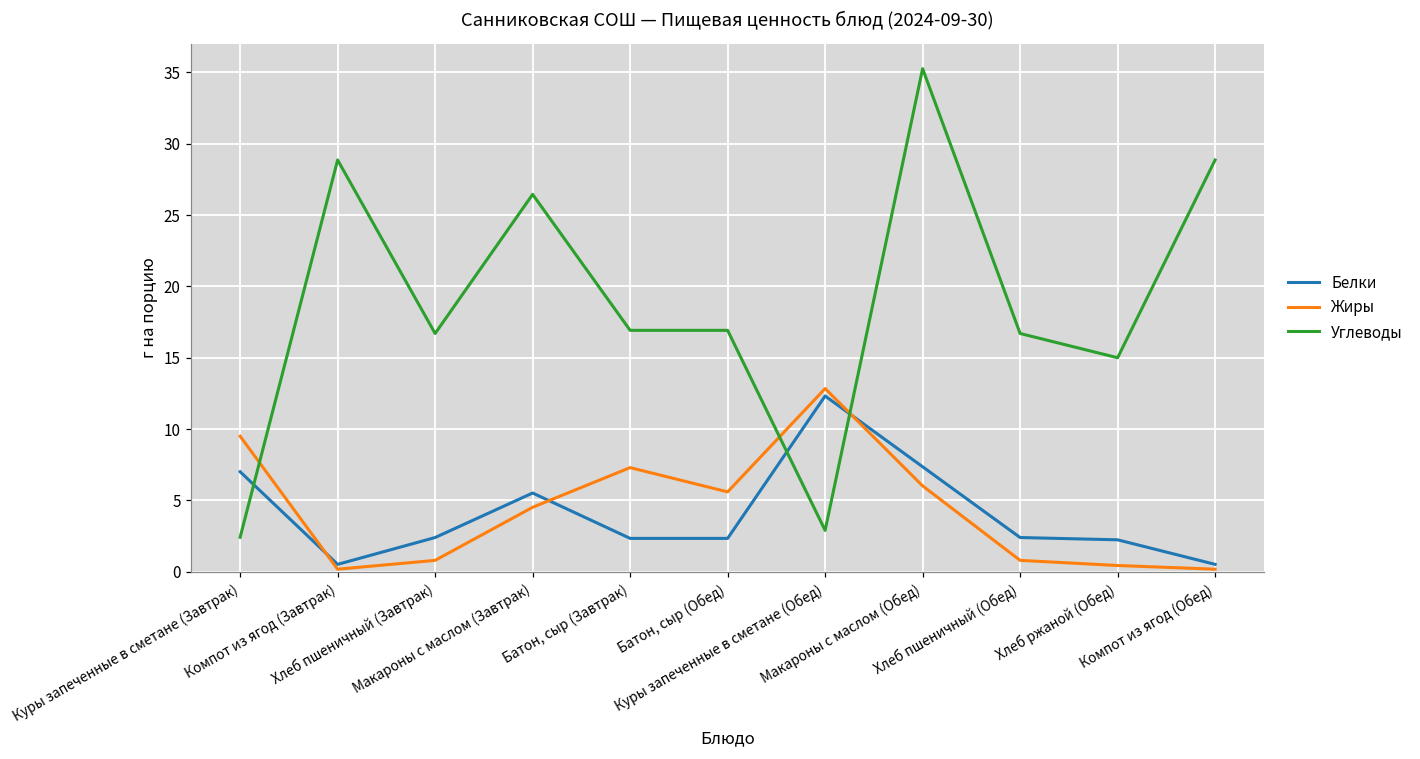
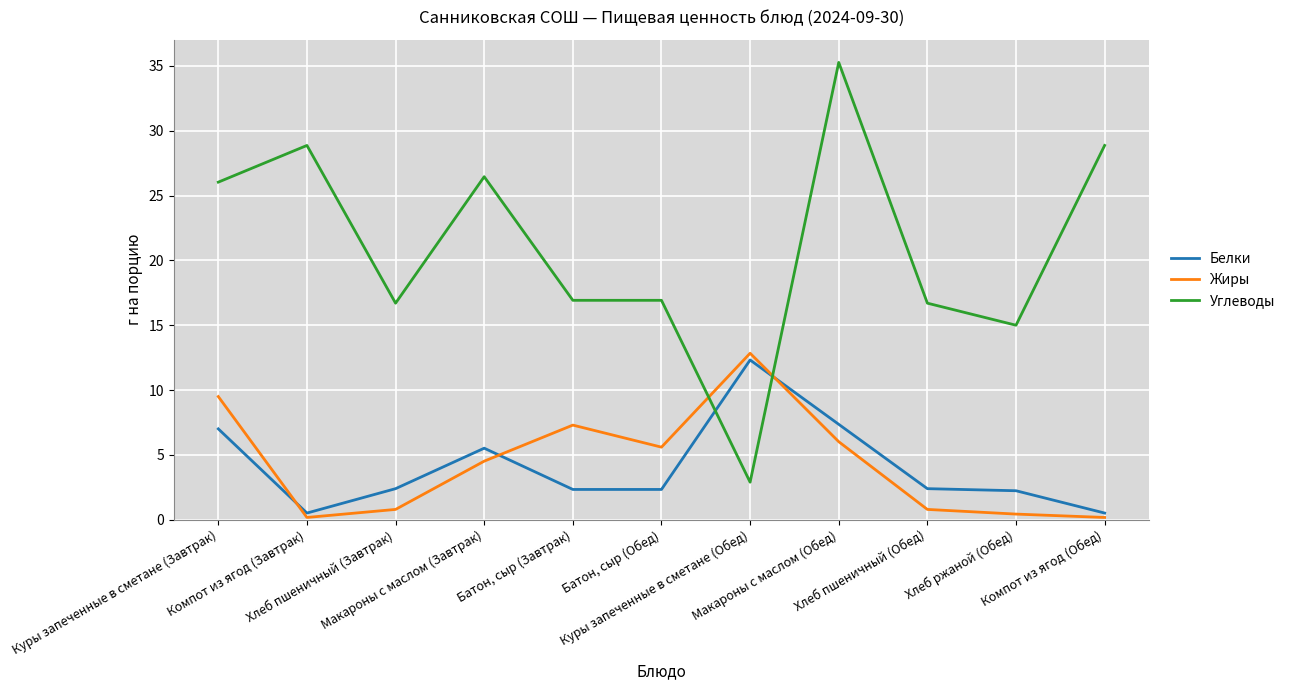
  {
    "Белки": {
      "Куры запеченные в сметане (Завтрак)": 7.0,
      "Компот из ягод (Завтрак)": 0.5,
      "Хлеб пшеничный (Завтрак)": 2.4,
      "Макароны с маслом (Завтрак)": 5.5,
      "Батон, сыр (Завтрак)": 2.3,
      "Батон, сыр (Обед)": 2.3,
      "Куры запеченные в сметане (Обед)": 12.3,
      "Макароны с маслом (Обед)": 7.4,
      "Хлеб пшеничный (Обед)": 2.4,
      "Хлеб ржаной (Обед)": 2.2,
      "Компот из ягод (Обед)": 0.5
    },
    "Жиры": {
      "Куры запеченные в сметане (Завтрак)": 9.5,
      "Компот из ягод (Завтрак)": 0.2,
      "Хлеб пшеничный (Завтрак)": 0.8,
      "Макароны с маслом (Завтрак)": 4.5,
      "Батон, сыр (Завтрак)": 7.3,
      "Батон, сыр (Обед)": 5.6,
      "Куры запеченные в сметане (Обед)": 12.8,
      "Макароны с маслом (Обед)": 6.0,
      "Хлеб пшеничный (Обед)": 0.8,
      "Хлеб ржаной (Обед)": 0.4,
      "Компот из ягод (Обед)": 0.2
    },
    "Углеводы": {
-     "Куры запеченные в сметане (Завтрак)": 2.4,
+     "Куры запеченные в сметане (Завтрак)": 26.0,
      "Компот из ягод (Завтрак)": 28.9,
      "Хлеб пшеничный (Завтрак)": 16.7,
      "Макароны с маслом (Завтрак)": 26.5,
      "Батон, сыр (Завтрак)": 16.9,
      "Батон, сыр (Обед)": 16.9,
      "Куры запеченные в сметане (Обед)": 2.9,
      "Макароны с маслом (Обед)": 35.3,
      "Хлеб пшеничный (Обед)": 16.7,
      "Хлеб ржаной (Обед)": 15.0,
      "Компот из ягод (Обед)": 28.9
    }
  }
